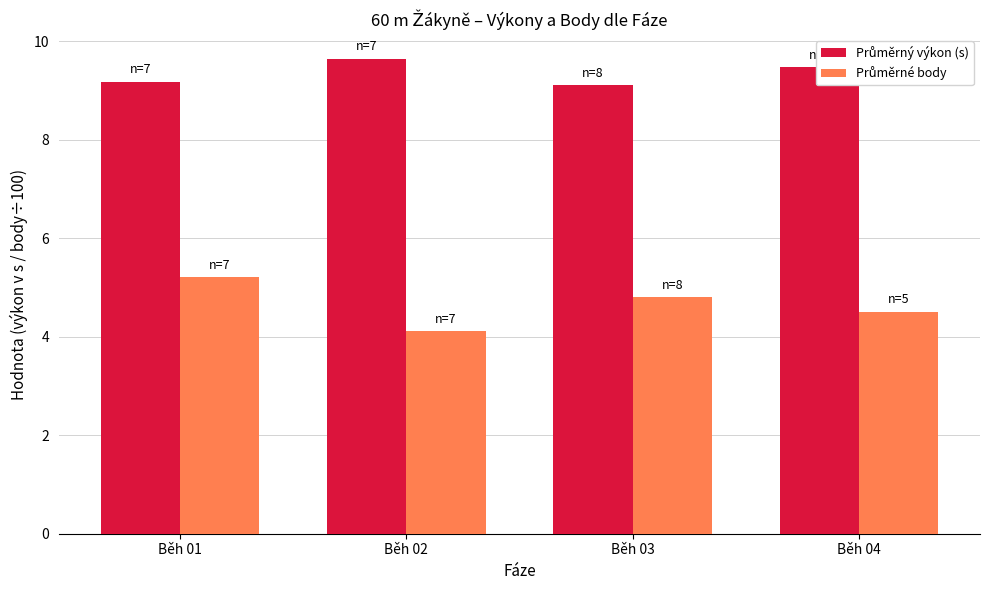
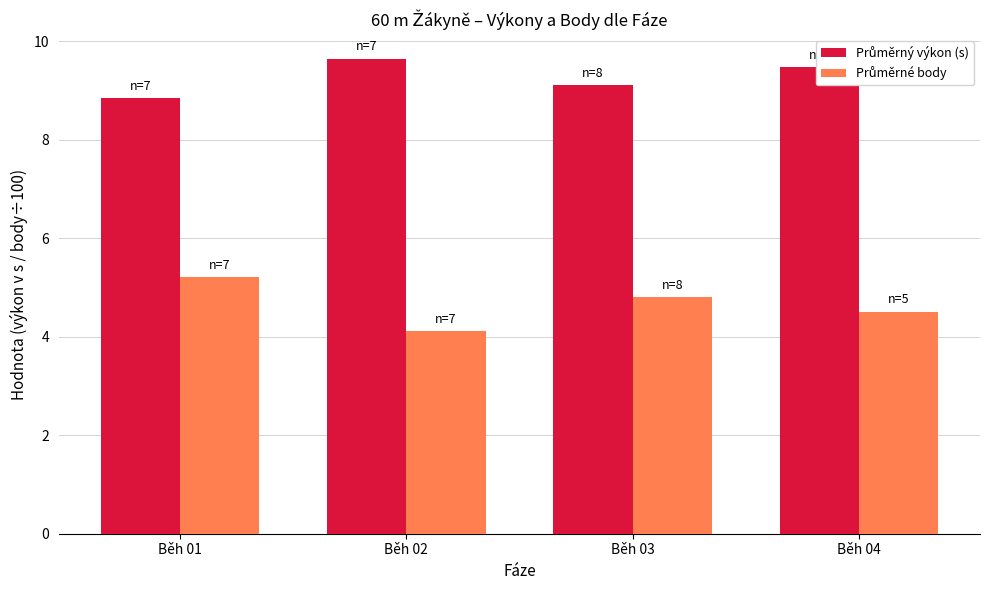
  {
    "Průměrný výkon (s)": {
-     "Běh 01": 9.2
+     "Běh 01": 8.8
    },
    "Průměrné body": {
      "Běh 04": 5
    }
  }
